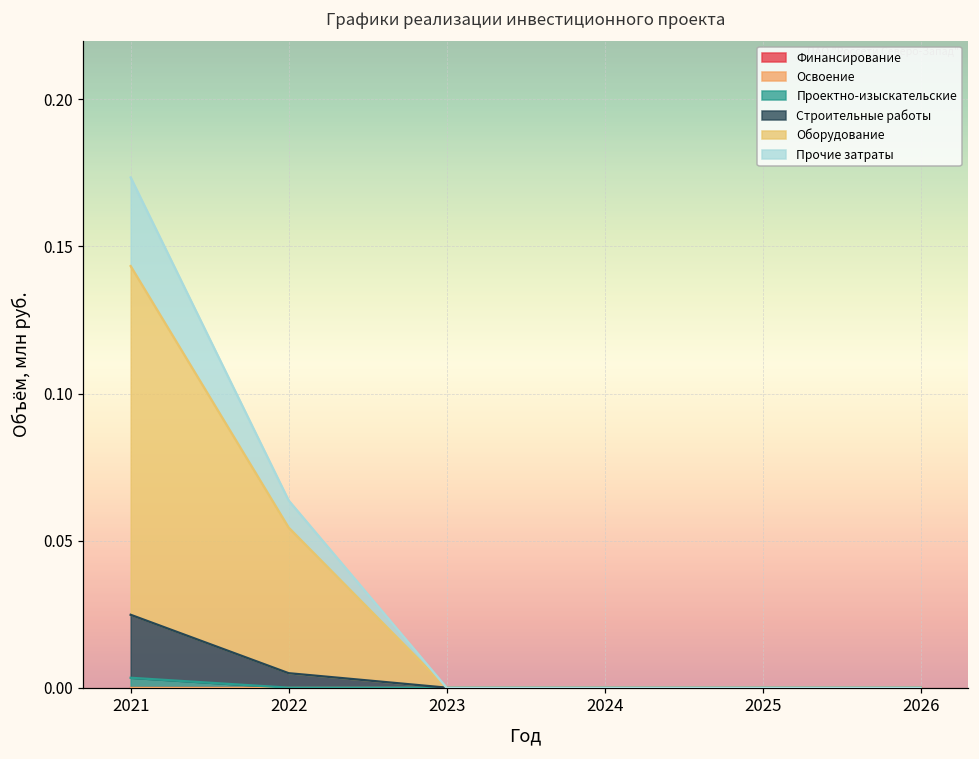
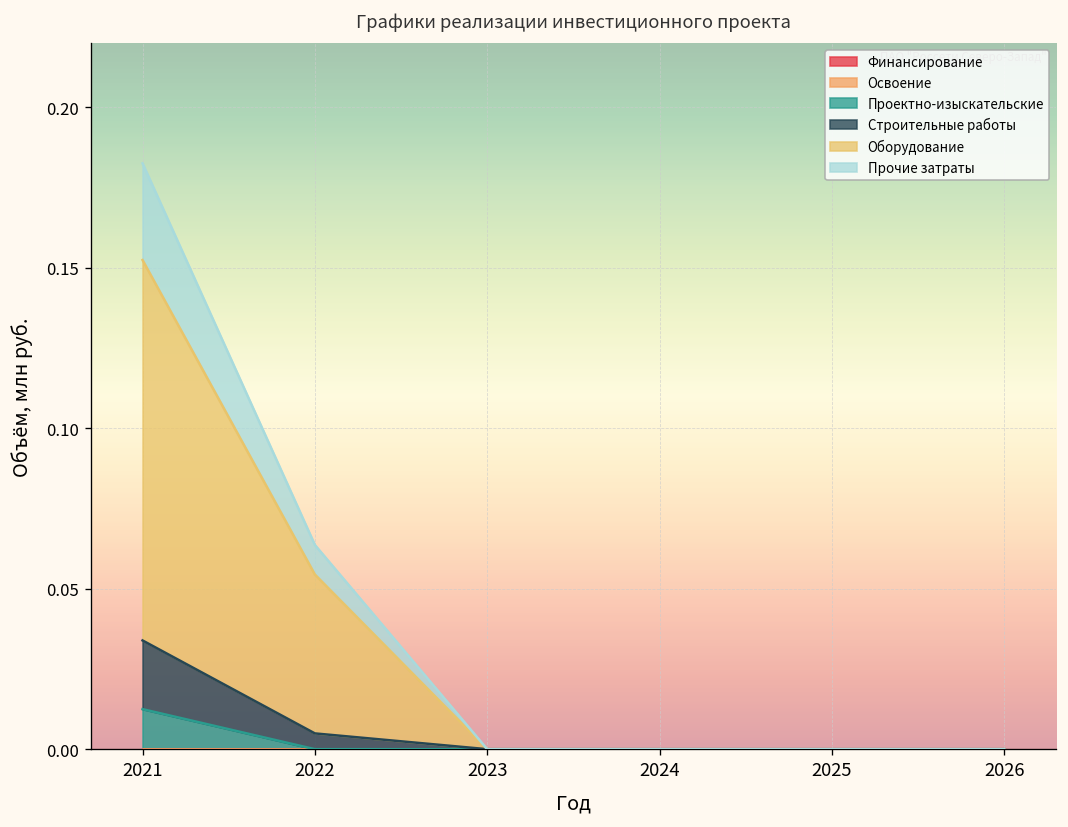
  {
    "Проектно-изыскательские": {
-     "2021": 0.003
+     "2021": 0.012
    },
    "Строительные работы": {
      "2021": 0.021,
      "2022": 0.005
    },
    "Прочие затраты": {
      "2021": 0.030,
      "2022": 0.009
    }
  }
